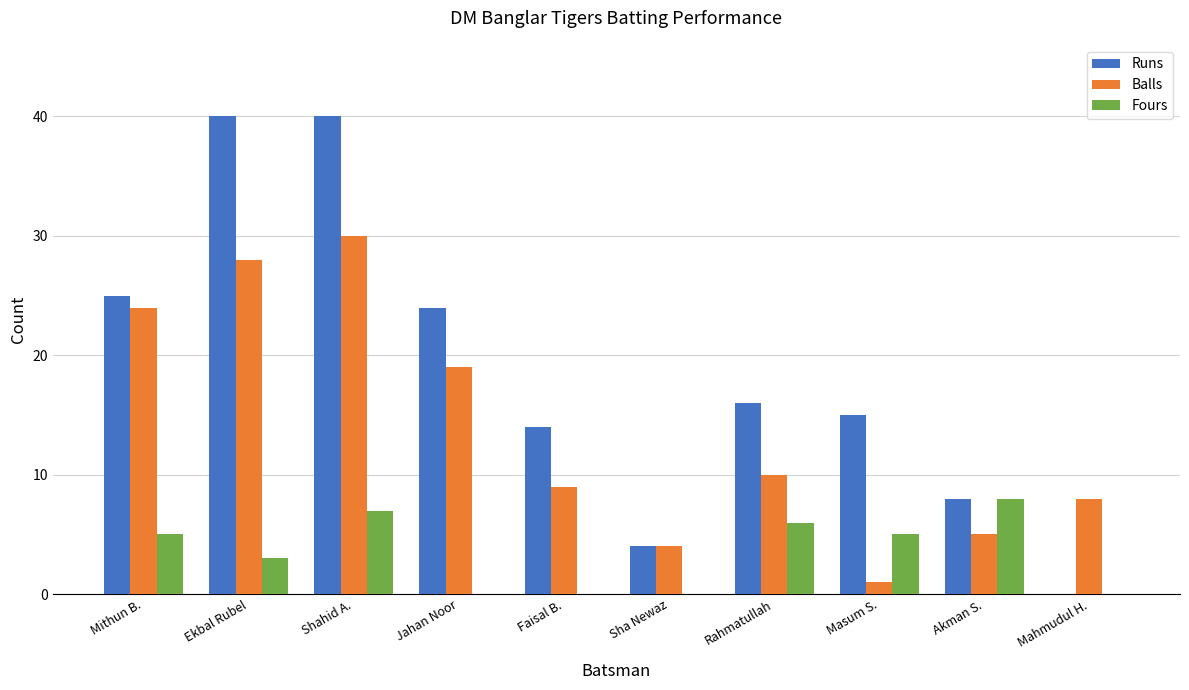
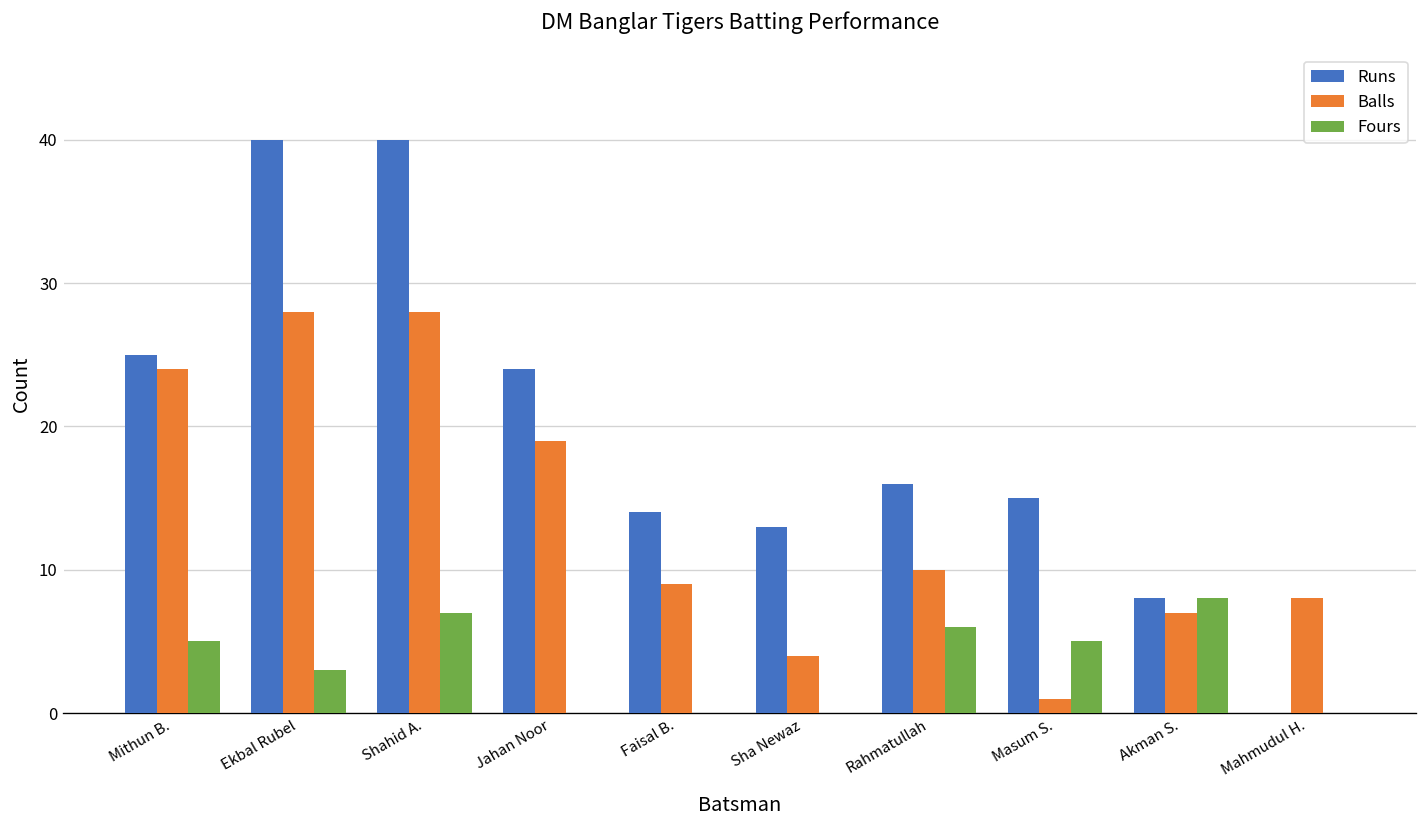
  {
    "Runs": {
      "Mithun B.": 25,
      "Ekbal Rubel": 40,
      "Shahid A.": 40,
      "Jahan Noor": 24,
      "Faisal B.": 14,
-     "Sha Newaz": 4,
+     "Sha Newaz": 13,
      "Rahmatullah": 16,
      "Masum S.": 15,
      "Akman S.": 8,
      "Mahmudul H.": 0
    },
    "Balls": {
      "Mithun B.": 24,
      "Ekbal Rubel": 28,
-     "Shahid A.": 30,
+     "Shahid A.": 28,
      "Jahan Noor": 19,
      "Faisal B.": 9,
      "Sha Newaz": 4,
      "Rahmatullah": 10,
      "Masum S.": 1,
-     "Akman S.": 5,
+     "Akman S.": 7,
      "Mahmudul H.": 8
    },
    "Fours": {
      "Mithun B.": 5,
      "Ekbal Rubel": 3,
      "Shahid A.": 7,
      "Jahan Noor": 0,
      "Faisal B.": 0,
      "Sha Newaz": 0,
      "Rahmatullah": 6,
      "Masum S.": 5,
      "Akman S.": 8,
      "Mahmudul H.": 0
    }
  }
